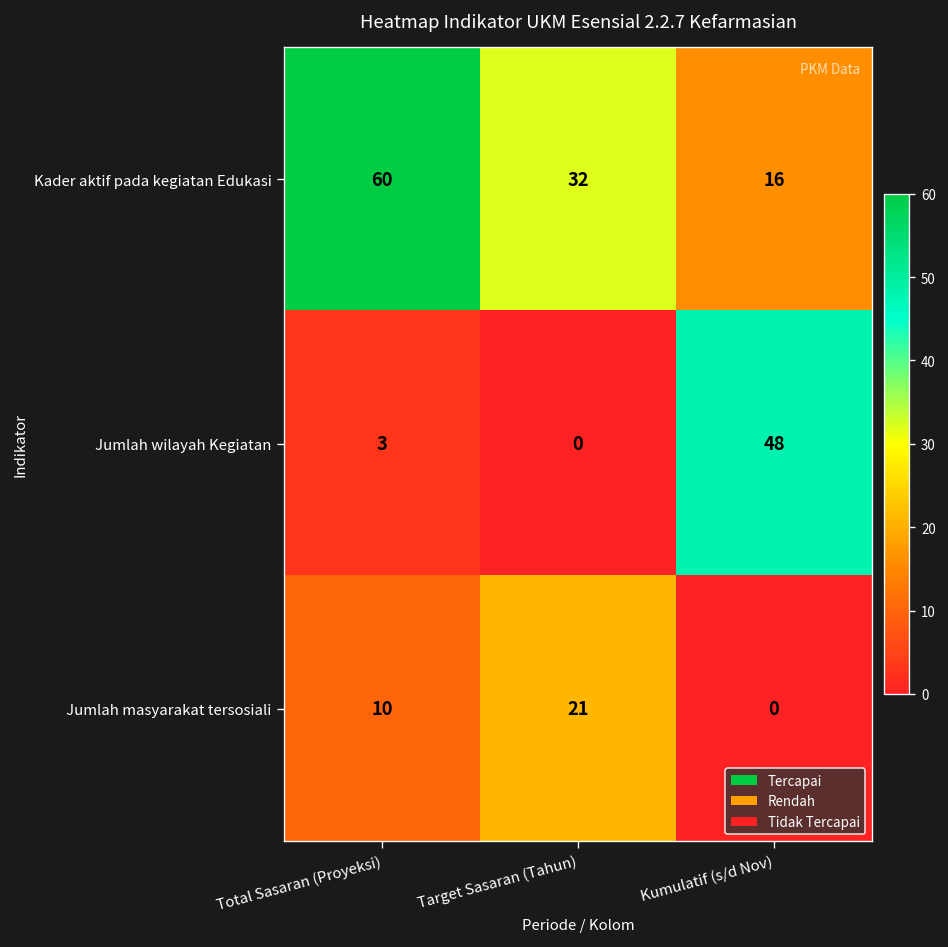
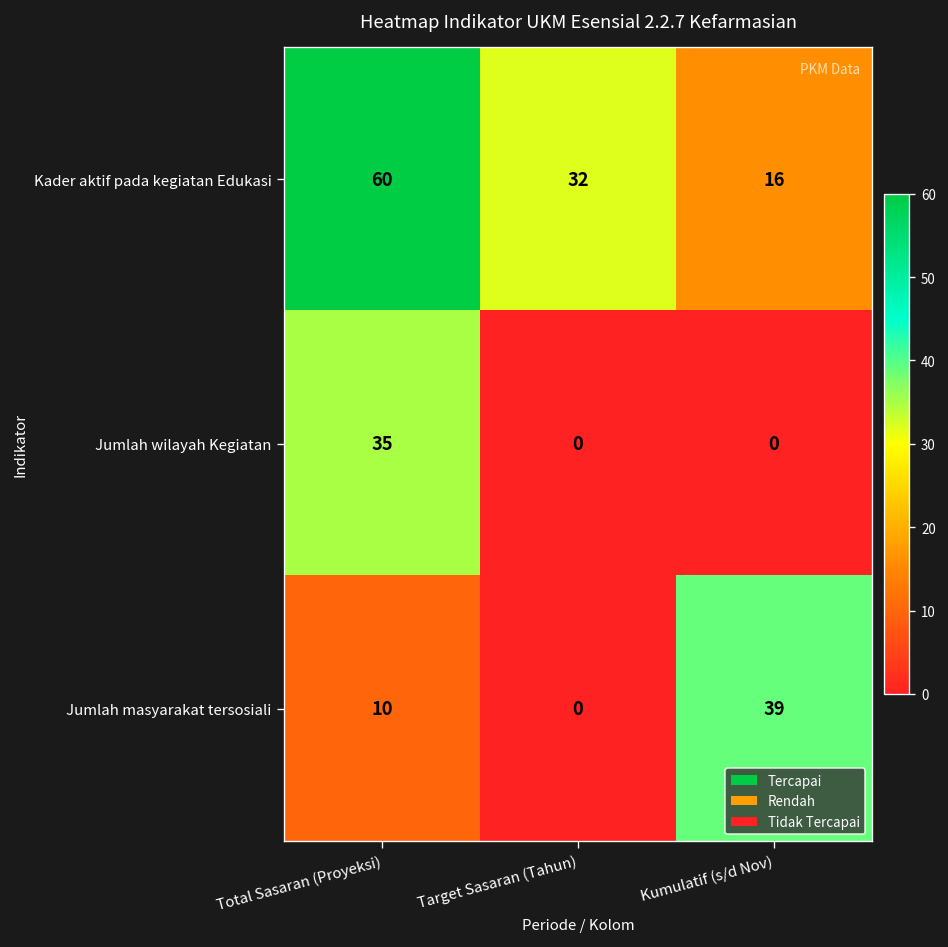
  {
    "Kader aktif pada kegiatan Edukasi": {
      "Total Sasaran (Proyeksi)": 60,
      "Target Sasaran (Tahun)": 32
    },
    "Jumlah wilayah Kegiatan": {
-     "Total Sasaran (Proyeksi)": 3,
+     "Total Sasaran (Proyeksi)": 35,
      "Target Sasaran (Tahun)": 0,
-     "Kumulatif (s/d Nov)": 48
+     "Kumulatif (s/d Nov)": 0
    },
    "Jumlah masyarakat tersosiali": {
      "Total Sasaran (Proyeksi)": 10,
-     "Target Sasaran (Tahun)": 21,
-     "Kumulatif (s/d Nov)": 0
+     "Target Sasaran (Tahun)": 0,
+     "Kumulatif (s/d Nov)": 39
    }
  }
